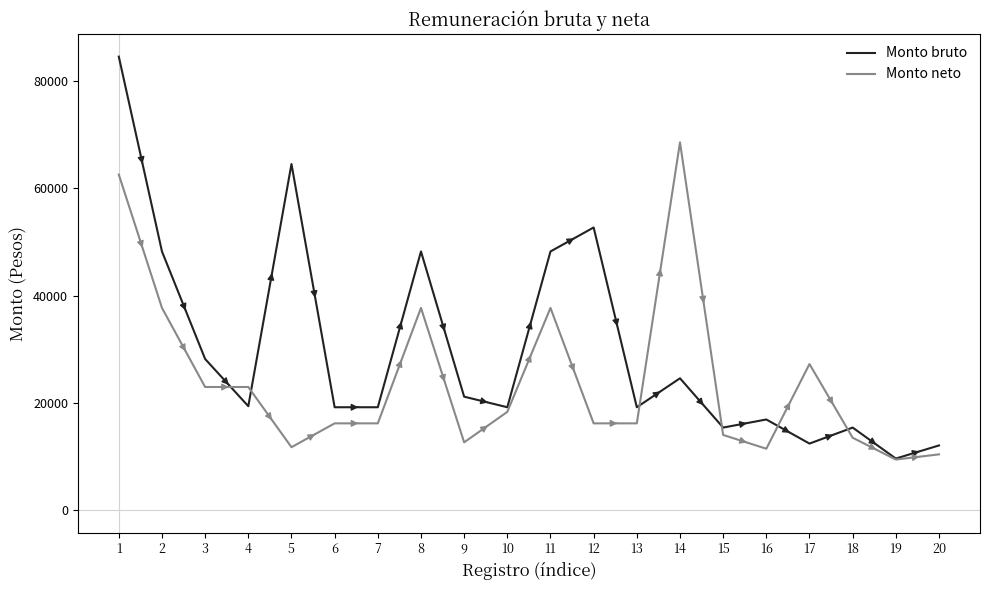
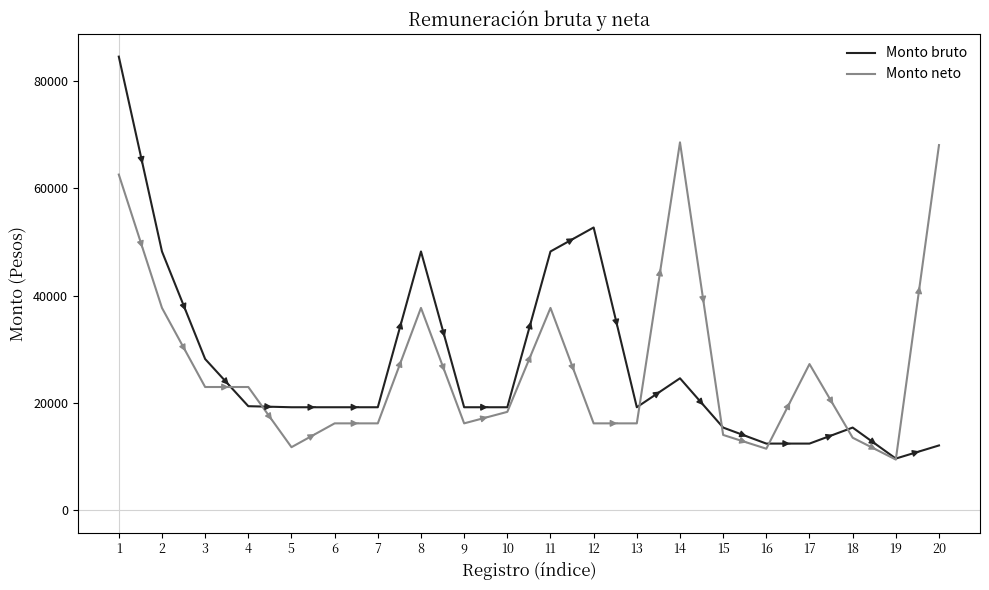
  {
    "Monto bruto": {
      "1": 85000,
      "2": 48000,
      "3": 28000,
      "4": 19000,
-     "5": 65000,
+     "5": 19000,
      "6": 19000,
      "7": 19000,
      "8": 48000,
-     "9": 21000,
+     "9": 19000,
      "10": 19000,
      "11": 48000,
      "12": 53000,
      "13": 19000,
      "14": 25000,
      "15": 15000,
-     "16": 17000,
+     "16": 12000,
      "17": 12000,
      "18": 15000,
      "20": 12000
    },
    "Monto neto": {
      "1": 63000,
      "2": 38000,
      "3": 23000,
      "4": 23000,
      "5": 12000,
      "6": 16000,
      "7": 16000,
      "8": 38000,
-     "9": 13000,
+     "9": 16000,
      "10": 18000,
      "11": 38000,
      "12": 16000,
      "13": 16000,
      "14": 69000,
      "15": 14000,
      "16": 11000,
      "17": 27000,
      "18": 14000,
-     "20": 10000
+     "20": 68000
    }
  }
